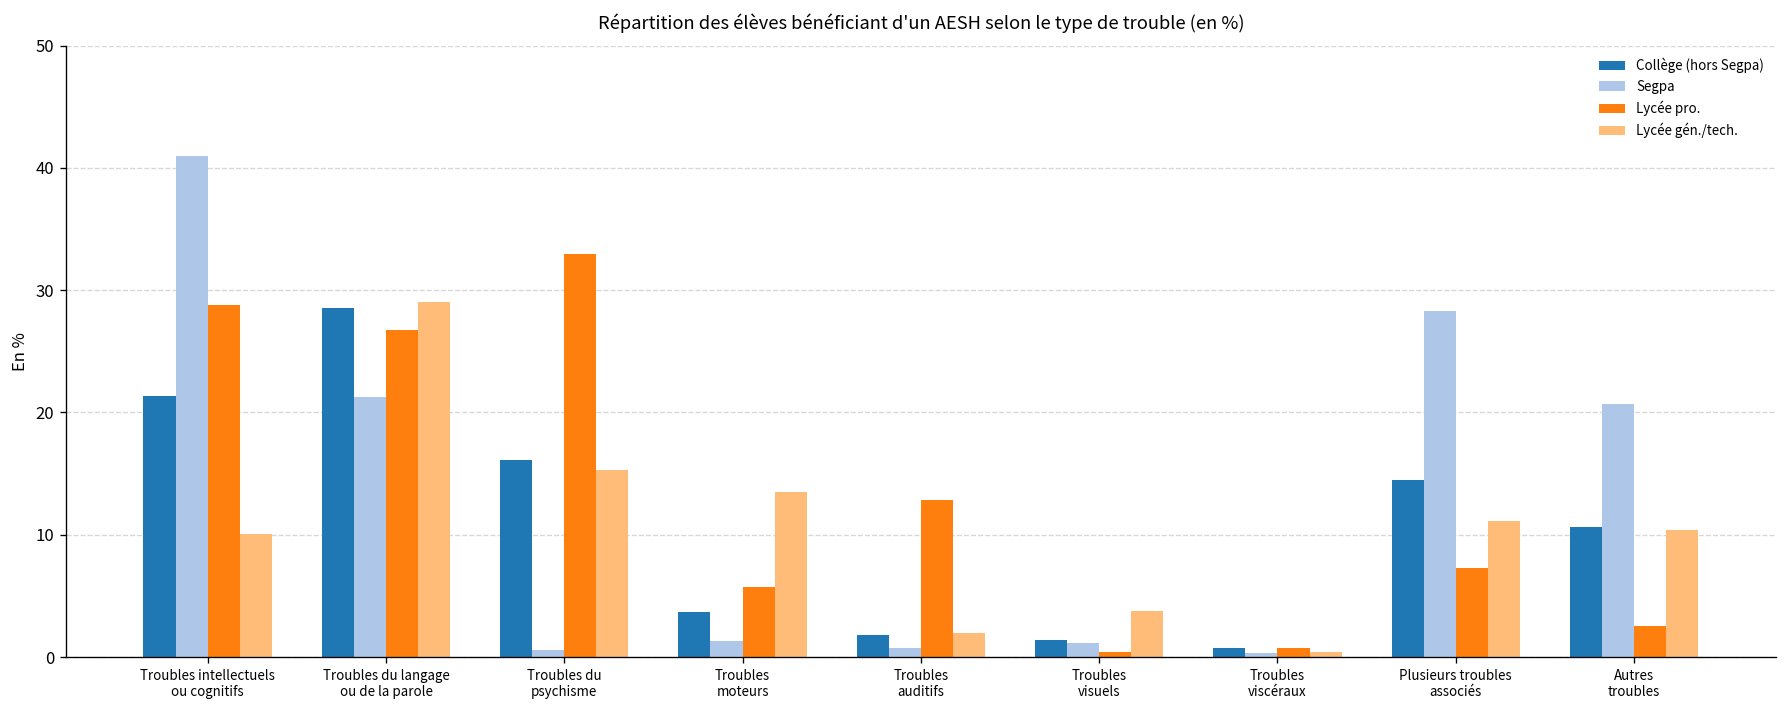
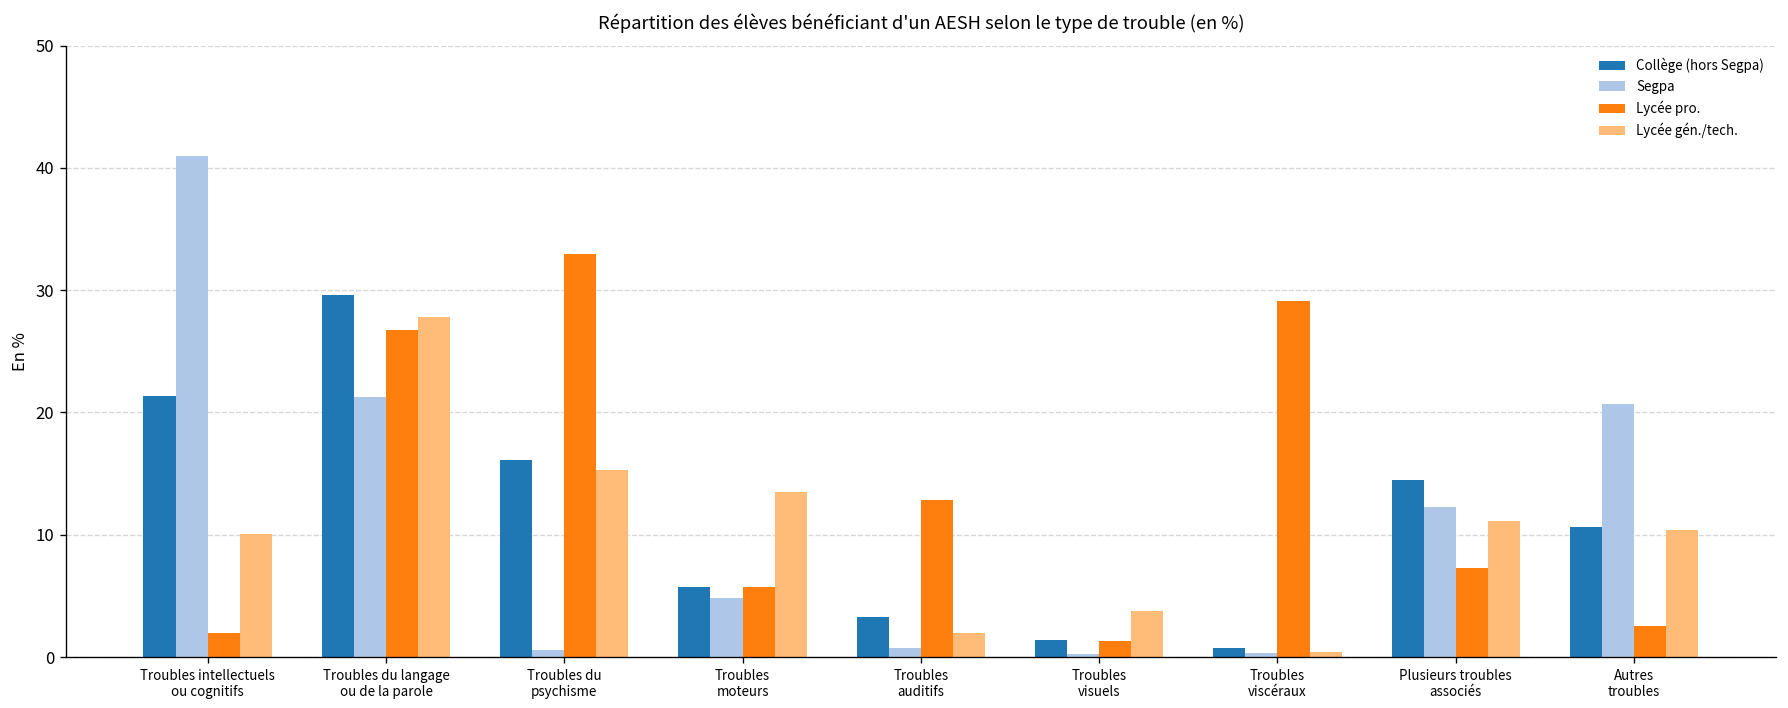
  {
    "Collège (hors Segpa)": {
      "Troubles intellectuels ou cognitifs": 21.3,
-     "Troubles du langage ou de la parole": 28.5,
+     "Troubles du langage ou de la parole": 29.6,
      "Troubles du psychisme": 16.1,
-     "Troubles moteurs": 3.6,
-     "Troubles auditifs": 1.8,
+     "Troubles moteurs": 5.8,
+     "Troubles auditifs": 3.3,
      "Troubles visuels": 1.4,
      "Troubles viscéraux": 0.8,
      "Plusieurs troubles associés": 14.5,
      "Autres troubles": 10.6
    },
    "Segpa": {
      "Troubles intellectuels ou cognitifs": 41.0,
      "Troubles du langage ou de la parole": 21.3,
      "Troubles du psychisme": 0.5,
-     "Troubles moteurs": 1.3,
+     "Troubles moteurs": 4.9,
      "Troubles auditifs": 0.7,
-     "Troubles visuels": 1.2,
+     "Troubles visuels": 0.3,
      "Troubles viscéraux": 0.3,
-     "Plusieurs troubles associés": 28.3,
+     "Plusieurs troubles associés": 12.3,
      "Autres troubles": 20.7
    },
    "Lycée pro.": {
-     "Troubles intellectuels ou cognitifs": 28.8,
+     "Troubles intellectuels ou cognitifs": 2.0,
      "Troubles du langage ou de la parole": 26.8,
      "Troubles du psychisme": 32.9,
      "Troubles moteurs": 5.8,
      "Troubles auditifs": 12.9,
-     "Troubles visuels": 0.4,
-     "Troubles viscéraux": 0.7,
+     "Troubles visuels": 1.3,
+     "Troubles viscéraux": 29.1,
      "Plusieurs troubles associés": 7.3,
      "Autres troubles": 2.5
    },
    "Lycée gén./tech.": {
      "Troubles intellectuels ou cognitifs": 10.0,
-     "Troubles du langage ou de la parole": 29.1,
+     "Troubles du langage ou de la parole": 27.8,
      "Troubles du psychisme": 15.3,
      "Troubles moteurs": 13.5,
      "Troubles auditifs": 2.0,
      "Troubles visuels": 3.8,
      "Troubles viscéraux": 0.4,
      "Plusieurs troubles associés": 11.1,
      "Autres troubles": 10.4
    }
  }
